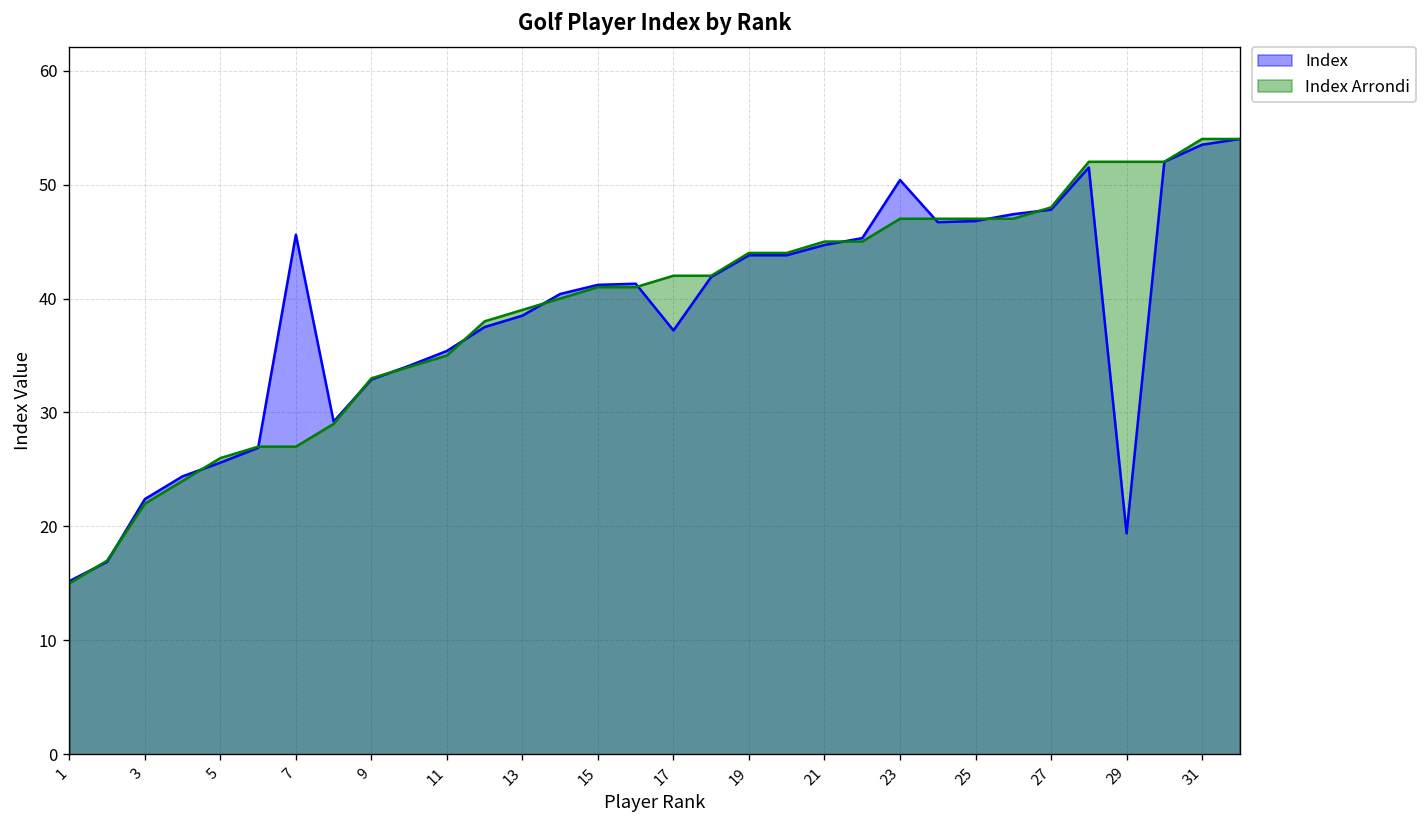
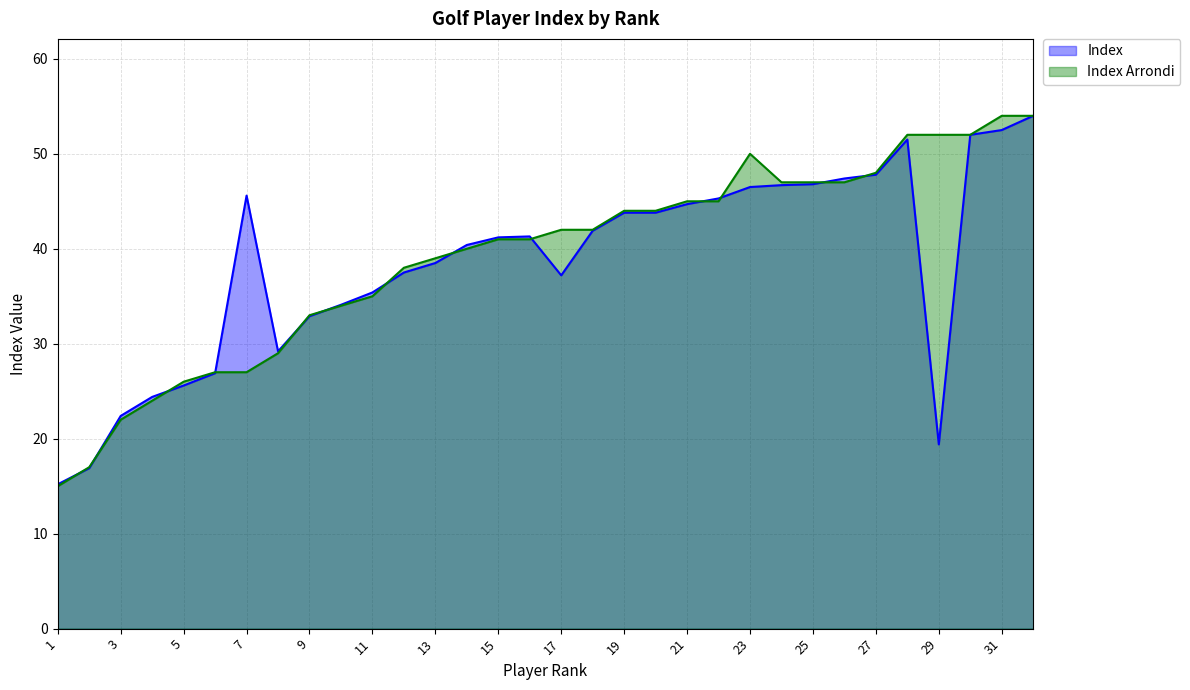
  {
    "Index": {
      "3": 22,
      "5": 26,
      "7": 46,
      "11": 35,
      "13": 39,
      "17": 37,
      "21": 45,
-     "23": 50,
+     "23": 47,
      "29": 19,
-     "31": 54
+     "31": 53
    },
    "Index Arrondi": {
      "3": 22,
      "5": 26,
      "7": 27,
      "11": 35,
      "13": 39,
      "17": 42,
      "21": 45,
-     "23": 47,
+     "23": 50,
      "29": 52,
      "31": 54
    }
  }
